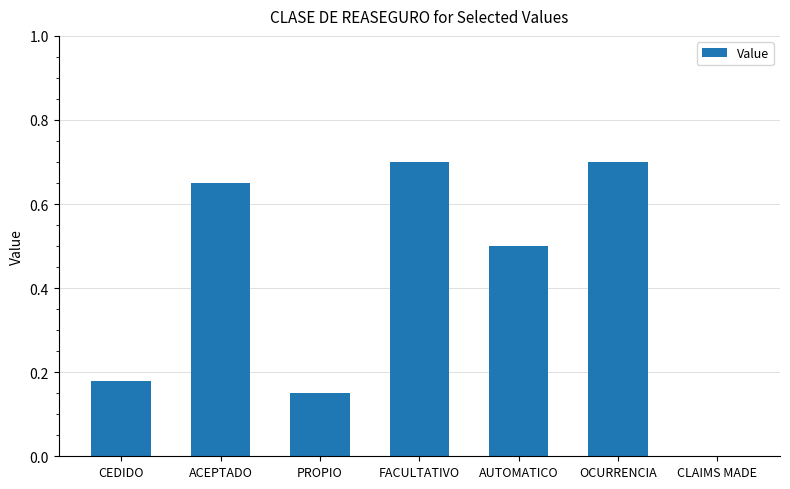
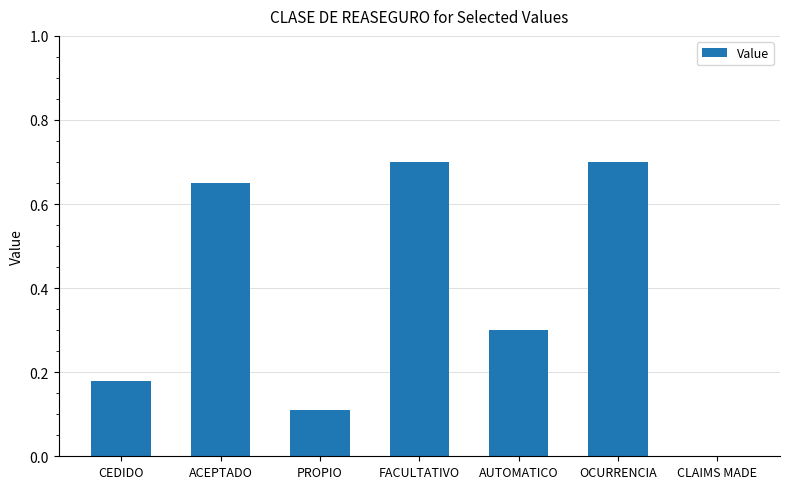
  {
    "CEDIDO": 0.18,
    "ACEPTADO": 0.65,
-   "PROPIO": 0.15,
+   "PROPIO": 0.11,
    "FACULTATIVO": 0.70,
-   "AUTOMATICO": 0.5,
+   "AUTOMATICO": 0.3,
    "OCURRENCIA": 0.70,
    "CLAIMS MADE": 0.00
  }
